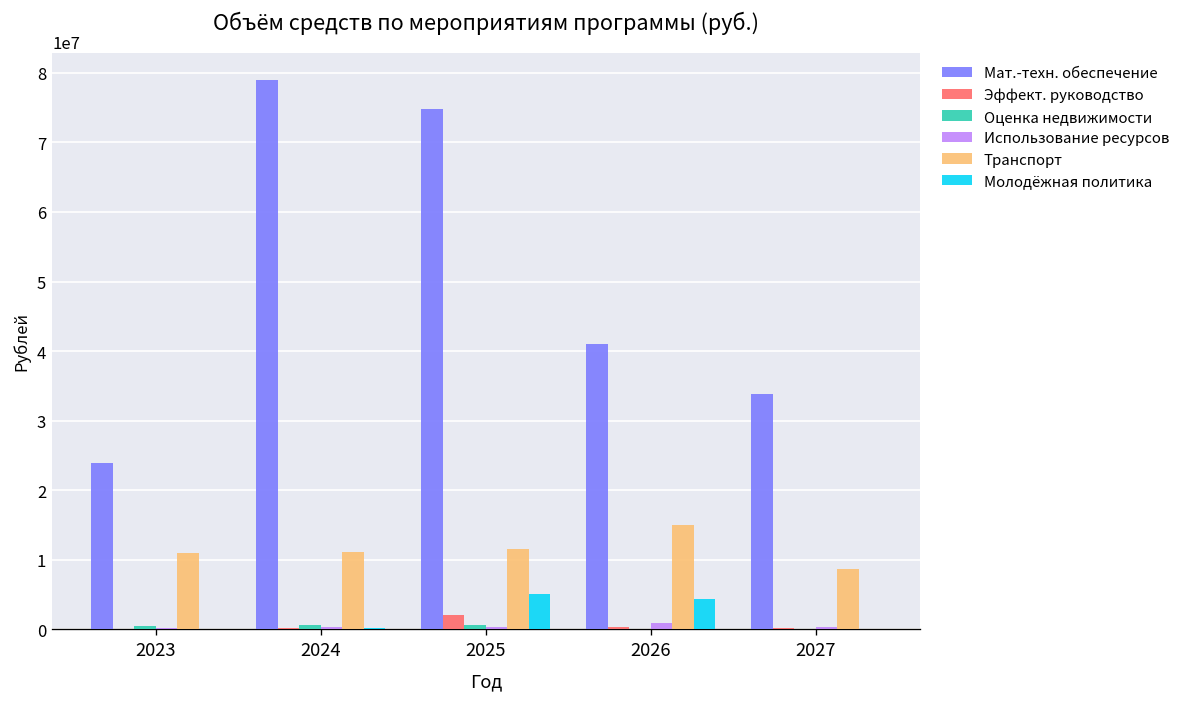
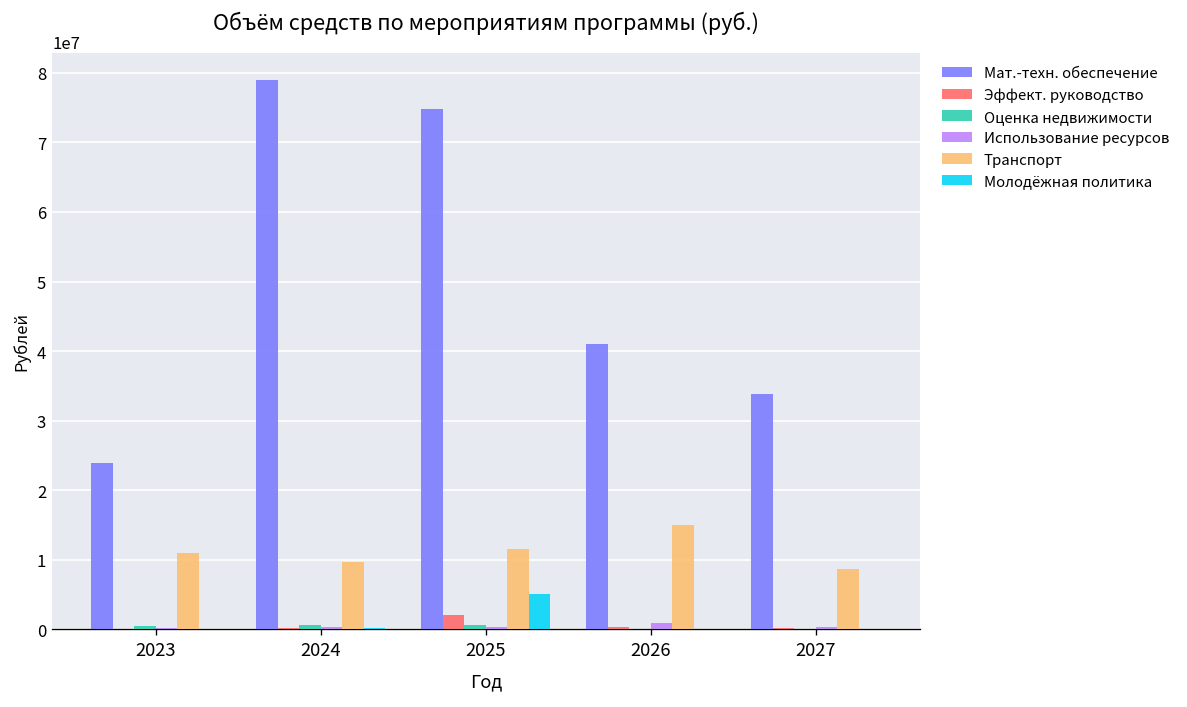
  {
    "Мат.-техн. обеспечение": {
      "2023": 24000000,
      "2024": 79000000,
      "2025": 75000000,
      "2026": 41000000,
      "2027": 34000000
    },
    "Эффект. руководство": {
      "2025": 2000000
    },
    "Оценка недвижимости": {
      "2023": 0,
      "2024": 1000000,
      "2025": 1000000,
      "2026": 0,
      "2027": 0
    },
    "Использование ресурсов": {
      "2026": 1000000
    },
    "Транспорт": {
      "2023": 11000000,
-     "2024": 11000000,
+     "2024": 10000000,
      "2025": 12000000,
      "2026": 15000000,
      "2027": 9000000
    },
    "Молодёжная политика": {
      "2025": 5000000,
-     "2026": 4000000,
+     "2026": 0,
      "2027": 0
    }
  }
